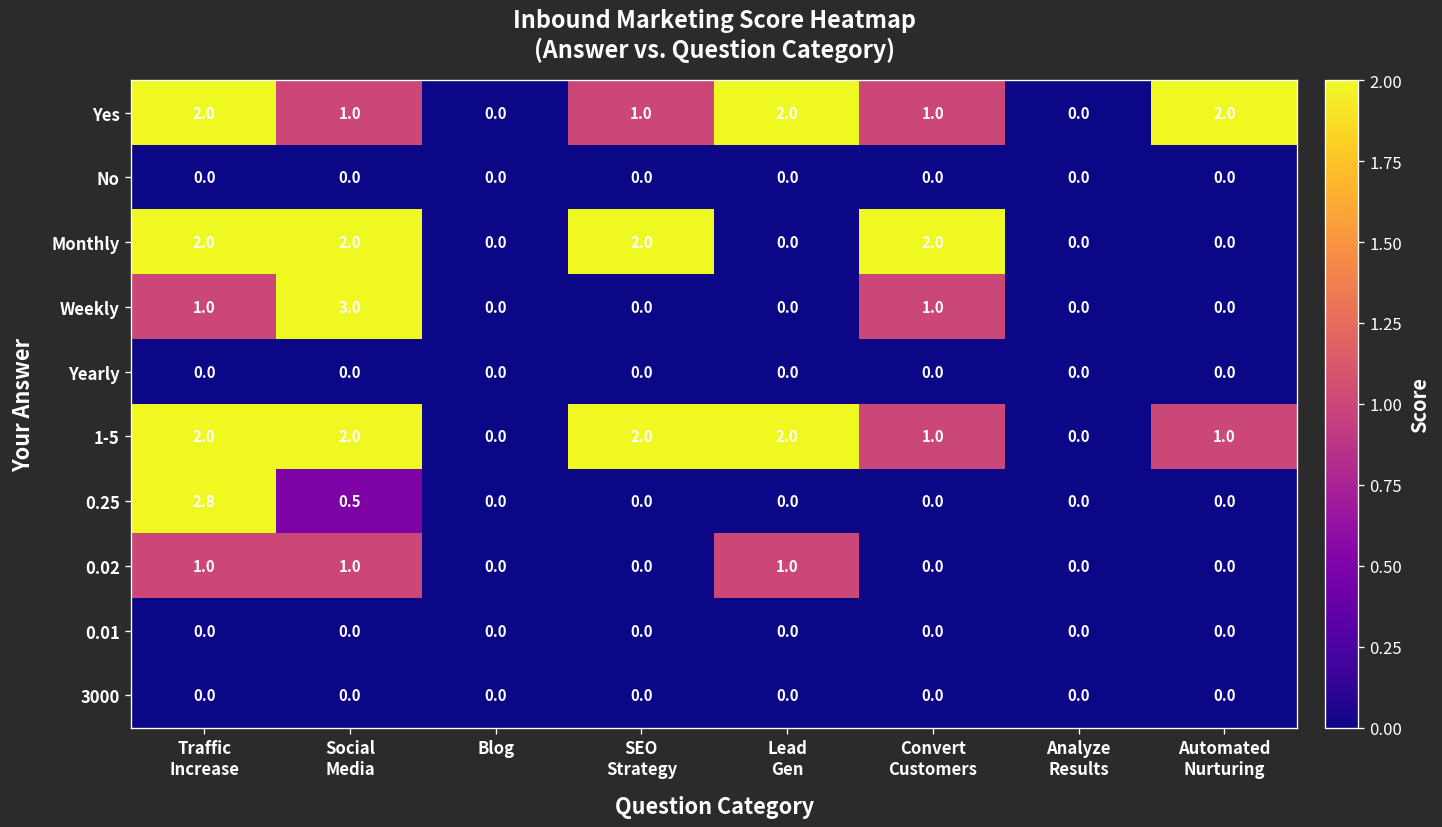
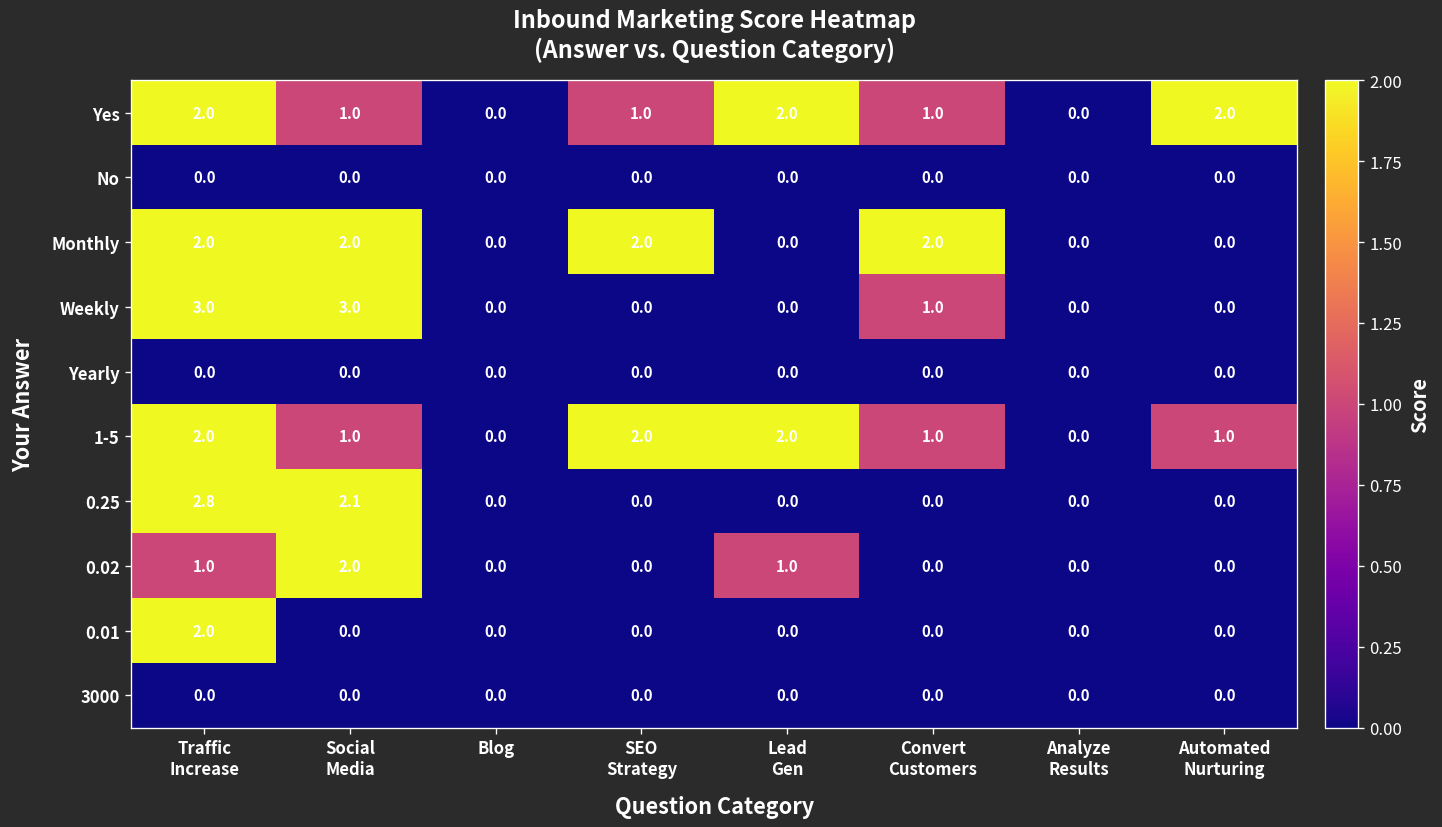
  {
    "Yes": {
      "Traffic Increase": 2.0,
      "Social Media": 1.0,
      "Blog": 0.0,
      "SEO Strategy": 1.0,
      "Lead Gen": 2.0,
      "Convert Customers": 1.0,
      "Analyze Results": 0.0,
      "Automated Nurturing": 2.0
    },
    "No": {
      "Traffic Increase": 0.0,
      "Social Media": 0.0,
      "Blog": 0.0,
      "SEO Strategy": 0.0,
      "Lead Gen": 0.0,
      "Convert Customers": 0.0,
      "Analyze Results": 0.0,
      "Automated Nurturing": 0.0
    },
    "Monthly": {
      "Traffic Increase": 2.0,
      "Social Media": 2.0,
      "Blog": 0.0,
      "SEO Strategy": 2.0,
      "Lead Gen": 0.0,
      "Convert Customers": 2.0,
      "Analyze Results": 0.0,
      "Automated Nurturing": 0.0
    },
    "Weekly": {
-     "Traffic Increase": 1.0,
+     "Traffic Increase": 3.0,
      "Social Media": 3.0,
      "Blog": 0.0,
      "SEO Strategy": 0.0,
      "Lead Gen": 0.0,
      "Convert Customers": 1.0,
      "Analyze Results": 0.0,
      "Automated Nurturing": 0.0
    },
    "Yearly": {
      "Traffic Increase": 0.0,
      "Social Media": 0.0,
      "Blog": 0.0,
      "SEO Strategy": 0.0,
      "Lead Gen": 0.0,
      "Convert Customers": 0.0,
      "Analyze Results": 0.0,
      "Automated Nurturing": 0.0
    },
    "1-5": {
      "Traffic Increase": 2.0,
-     "Social Media": 2.0,
+     "Social Media": 1.0,
      "Blog": 0.0,
      "SEO Strategy": 2.0,
      "Lead Gen": 2.0,
      "Convert Customers": 1.0,
      "Analyze Results": 0.0,
      "Automated Nurturing": 1.0
    },
    "0.25": {
      "Traffic Increase": 2.8,
-     "Social Media": 0.5,
+     "Social Media": 2.1,
      "Blog": 0.0,
      "SEO Strategy": 0.0,
      "Lead Gen": 0.0,
      "Convert Customers": 0.0,
      "Analyze Results": 0.0,
      "Automated Nurturing": 0.0
    },
    "0.02": {
      "Traffic Increase": 1.0,
-     "Social Media": 1.0,
+     "Social Media": 2.0,
      "Blog": 0.0,
      "SEO Strategy": 0.0,
      "Lead Gen": 1.0,
      "Convert Customers": 0.0,
      "Analyze Results": 0.0,
      "Automated Nurturing": 0.0
    },
    "0.01": {
-     "Traffic Increase": 0.0,
+     "Traffic Increase": 2.0,
      "Social Media": 0.0,
      "Blog": 0.0,
      "SEO Strategy": 0.0,
      "Lead Gen": 0.0,
      "Convert Customers": 0.0,
      "Analyze Results": 0.0,
      "Automated Nurturing": 0.0
    },
    "3000": {
      "Traffic Increase": 0.0,
      "Social Media": 0.0,
      "Blog": 0.0,
      "SEO Strategy": 0.0,
      "Lead Gen": 0.0,
      "Convert Customers": 0.0,
      "Analyze Results": 0.0,
      "Automated Nurturing": 0.0
    }
  }
